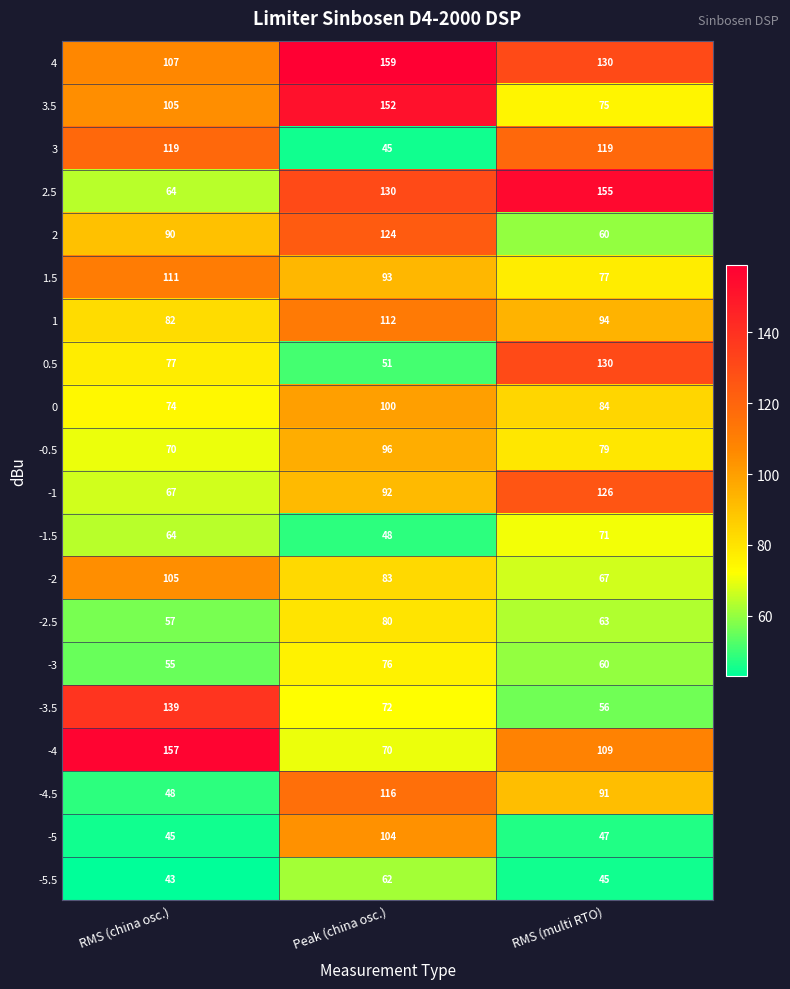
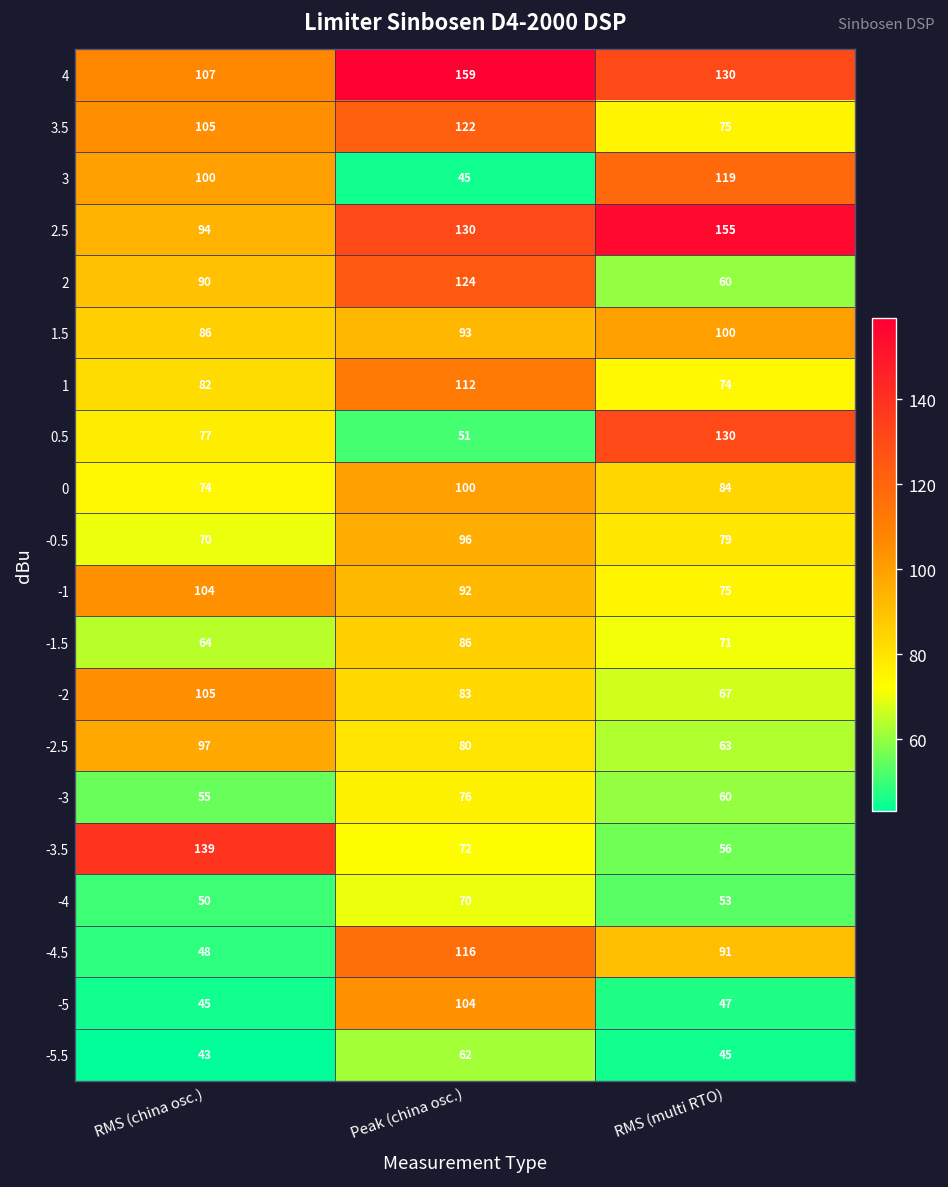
  {
    "4": {
      "RMS (china osc.)": 107,
      "Peak (china osc.)": 159,
      "RMS (multi RTO)": 130
    },
    "3.5": {
      "RMS (china osc.)": 105,
-     "Peak (china osc.)": 152,
+     "Peak (china osc.)": 122,
      "RMS (multi RTO)": 75
    },
    "3": {
-     "RMS (china osc.)": 119,
+     "RMS (china osc.)": 100,
      "Peak (china osc.)": 45,
      "RMS (multi RTO)": 119
    },
    "2.5": {
-     "RMS (china osc.)": 64,
+     "RMS (china osc.)": 94,
      "Peak (china osc.)": 130,
      "RMS (multi RTO)": 155
    },
    "2": {
      "RMS (china osc.)": 90,
      "Peak (china osc.)": 124,
      "RMS (multi RTO)": 60
    },
    "1.5": {
-     "RMS (china osc.)": 111,
+     "RMS (china osc.)": 86,
      "Peak (china osc.)": 93,
-     "RMS (multi RTO)": 77
+     "RMS (multi RTO)": 100
    },
    "1": {
      "RMS (china osc.)": 82,
      "Peak (china osc.)": 112,
-     "RMS (multi RTO)": 94
+     "RMS (multi RTO)": 74
    },
    "0.5": {
      "RMS (china osc.)": 77,
      "Peak (china osc.)": 51,
      "RMS (multi RTO)": 130
    },
    "0": {
      "RMS (china osc.)": 74,
      "Peak (china osc.)": 100,
      "RMS (multi RTO)": 84
    },
    "-0.5": {
      "RMS (china osc.)": 70,
      "Peak (china osc.)": 96,
      "RMS (multi RTO)": 79
    },
    "-1": {
-     "RMS (china osc.)": 67,
+     "RMS (china osc.)": 104,
      "Peak (china osc.)": 92,
-     "RMS (multi RTO)": 126
+     "RMS (multi RTO)": 75
    },
    "-1.5": {
      "RMS (china osc.)": 64,
-     "Peak (china osc.)": 48,
+     "Peak (china osc.)": 86,
      "RMS (multi RTO)": 71
    },
    "-2": {
      "RMS (china osc.)": 105,
      "Peak (china osc.)": 83,
      "RMS (multi RTO)": 67
    },
    "-2.5": {
-     "RMS (china osc.)": 57,
+     "RMS (china osc.)": 97,
      "Peak (china osc.)": 80,
      "RMS (multi RTO)": 63
    },
    "-3": {
      "RMS (china osc.)": 55,
      "Peak (china osc.)": 76,
      "RMS (multi RTO)": 60
    },
    "-3.5": {
      "RMS (china osc.)": 139,
      "Peak (china osc.)": 72,
      "RMS (multi RTO)": 56
    },
    "-4": {
-     "RMS (china osc.)": 157,
+     "RMS (china osc.)": 50,
      "Peak (china osc.)": 70,
-     "RMS (multi RTO)": 109
+     "RMS (multi RTO)": 53
    },
    "-4.5": {
      "RMS (china osc.)": 48,
      "Peak (china osc.)": 116,
      "RMS (multi RTO)": 91
    },
    "-5": {
      "RMS (china osc.)": 45,
      "Peak (china osc.)": 104,
      "RMS (multi RTO)": 47
    },
    "-5.5": {
      "RMS (china osc.)": 43,
      "Peak (china osc.)": 62,
      "RMS (multi RTO)": 45
    }
  }
